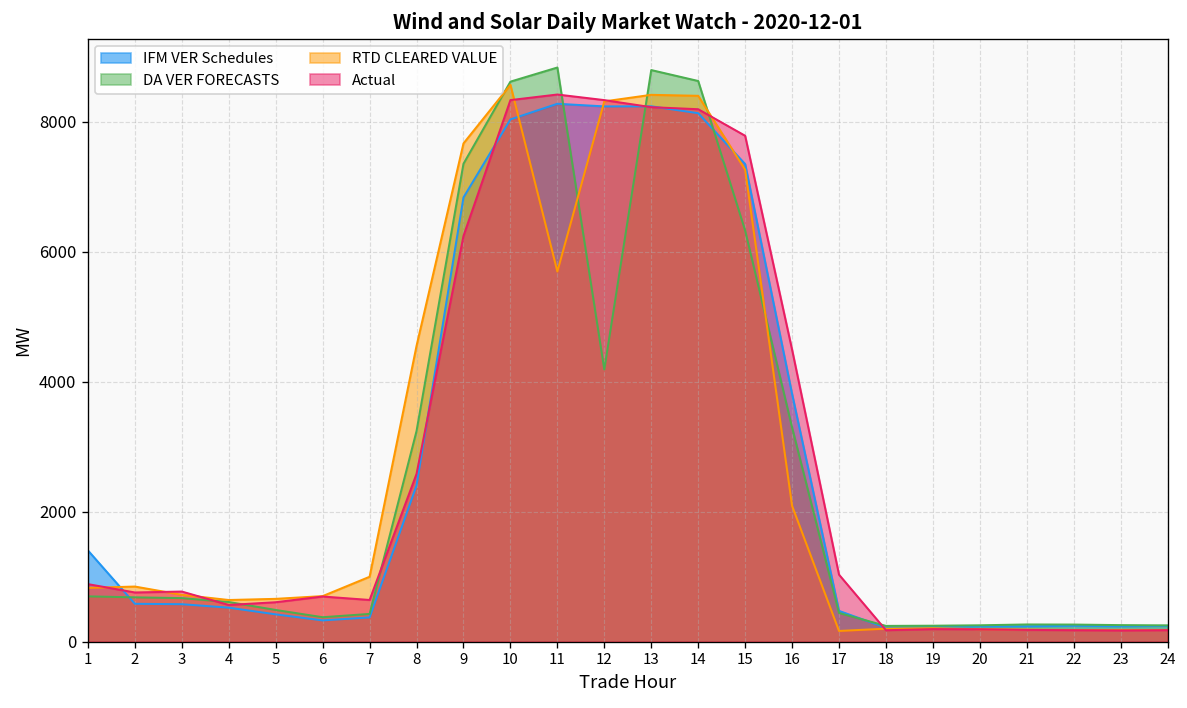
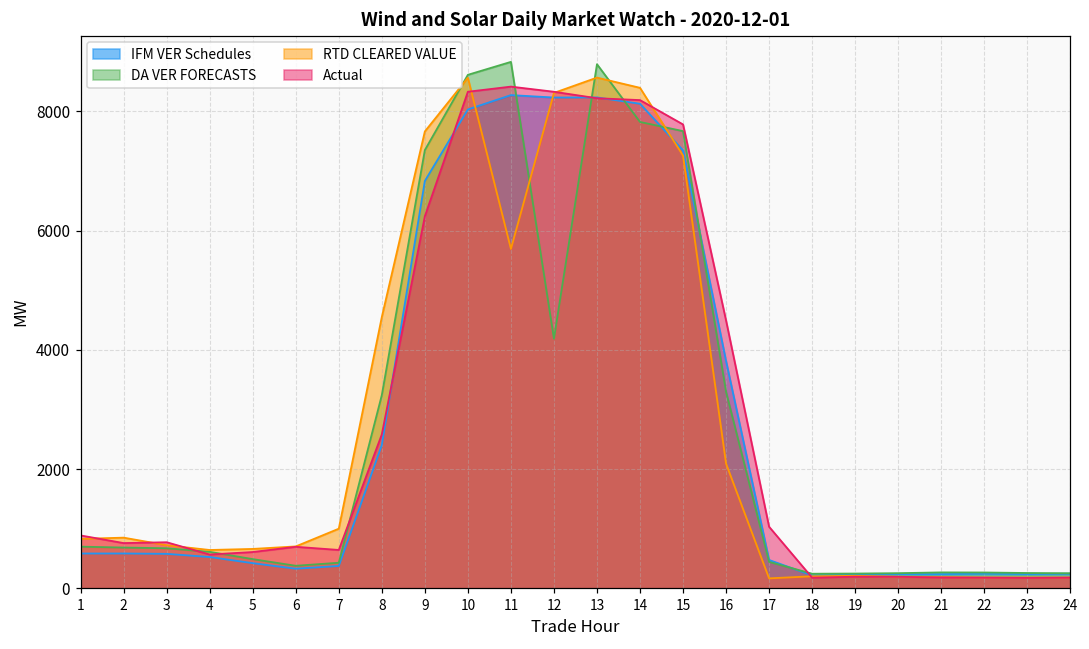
  {
    "IFM VER Schedules": {
-     "1": 1400,
+     "1": 600,
      "2": 600,
      "3": 600,
      "5": 400,
      "6": 300,
      "7": 400,
      "8": 2400,
      "9": 6800,
      "10": 8000,
      "11": 8300,
      "12": 8200,
      "14": 8100,
      "15": 7300,
      "16": 3800
    },
    "DA VER FORECASTS": {
      "1": 700,
      "2": 700,
      "3": 700,
      "5": 500,
      "6": 400,
      "7": 400,
      "8": 3200,
      "9": 7400,
      "10": 8600,
      "11": 8800,
      "12": 4200,
      "13": 8800,
-     "14": 8600,
-     "15": 6300,
+     "14": 7800,
+     "15": 7700,
      "16": 3300
    },
    "RTD CLEARED VALUE": {
      "1": 800,
      "2": 800,
      "3": 700,
      "5": 700,
      "7": 1000,
      "8": 4600,
      "9": 7700,
      "10": 8600,
      "11": 5700,
-     "13": 8400,
+     "13": 8600,
      "14": 8400,
      "15": 7300,
      "16": 2100,
      "17": 200
    },
    "Actual": {
      "1": 900,
      "2": 800,
      "3": 800,
      "5": 600,
      "7": 600,
      "8": 2600,
      "9": 6200,
      "10": 8300,
      "11": 8400,
      "14": 8200,
      "15": 7800,
      "16": 4500,
      "17": 1000
    }
  }
